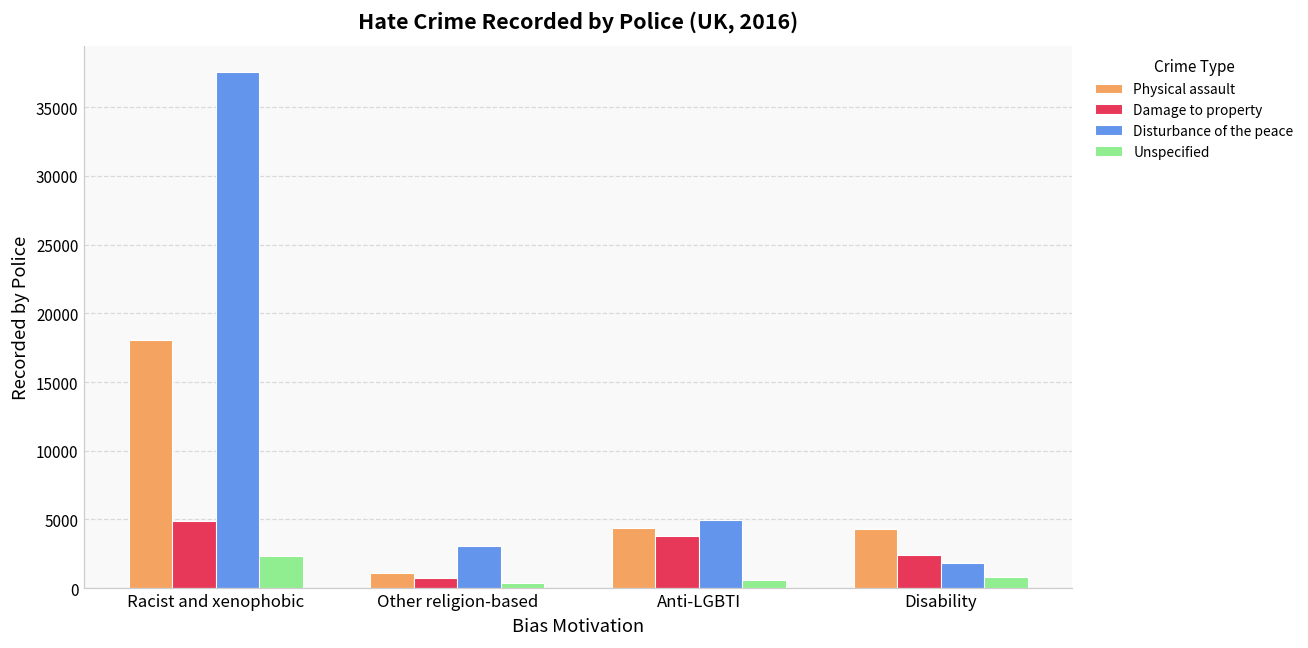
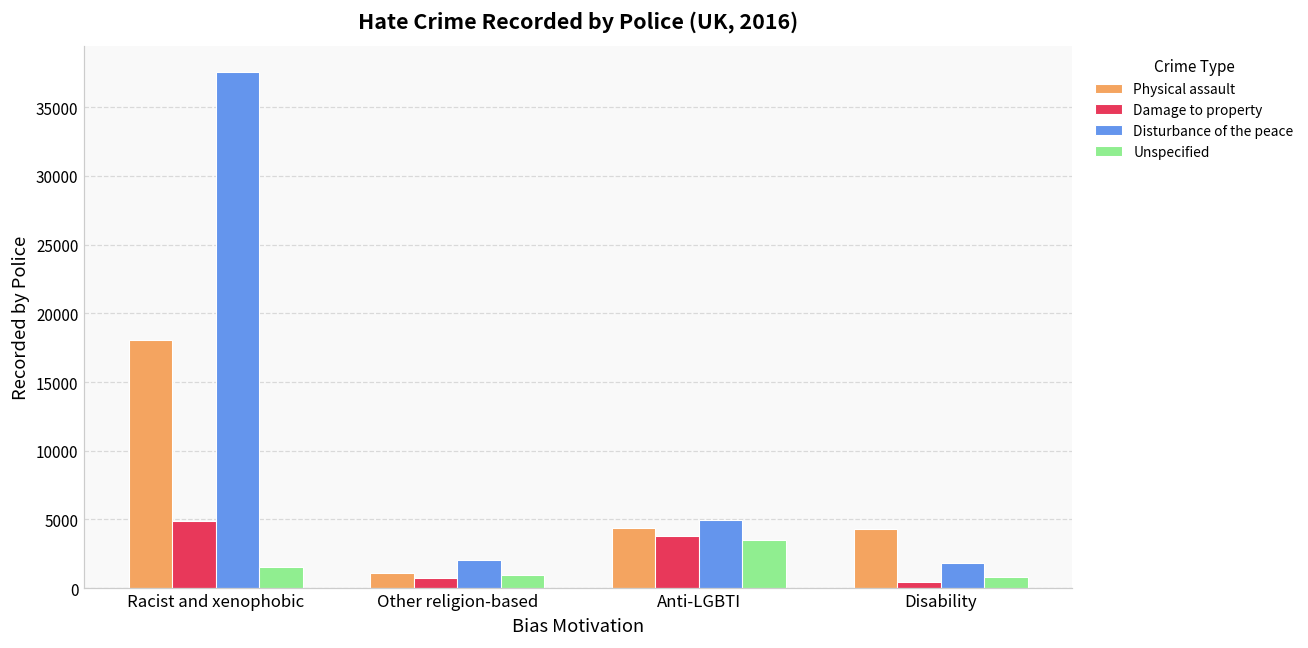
  {
    "Physical assault": {
      "Racist and xenophobic": 18100,
      "Other religion-based": 1100,
      "Anti-LGBTI": 4400,
      "Disability": 4300
    },
    "Damage to property": {
      "Racist and xenophobic": 4900,
      "Other religion-based": 700,
      "Anti-LGBTI": 3800,
-     "Disability": 2400
+     "Disability": 400
    },
    "Disturbance of the peace": {
      "Racist and xenophobic": 37600,
-     "Other religion-based": 3100,
+     "Other religion-based": 2000,
      "Anti-LGBTI": 5000,
      "Disability": 1800
    },
    "Unspecified": {
-     "Racist and xenophobic": 2400,
-     "Other religion-based": 300,
-     "Anti-LGBTI": 600,
+     "Racist and xenophobic": 1600,
+     "Other religion-based": 1000,
+     "Anti-LGBTI": 3500,
      "Disability": 800
    }
  }
